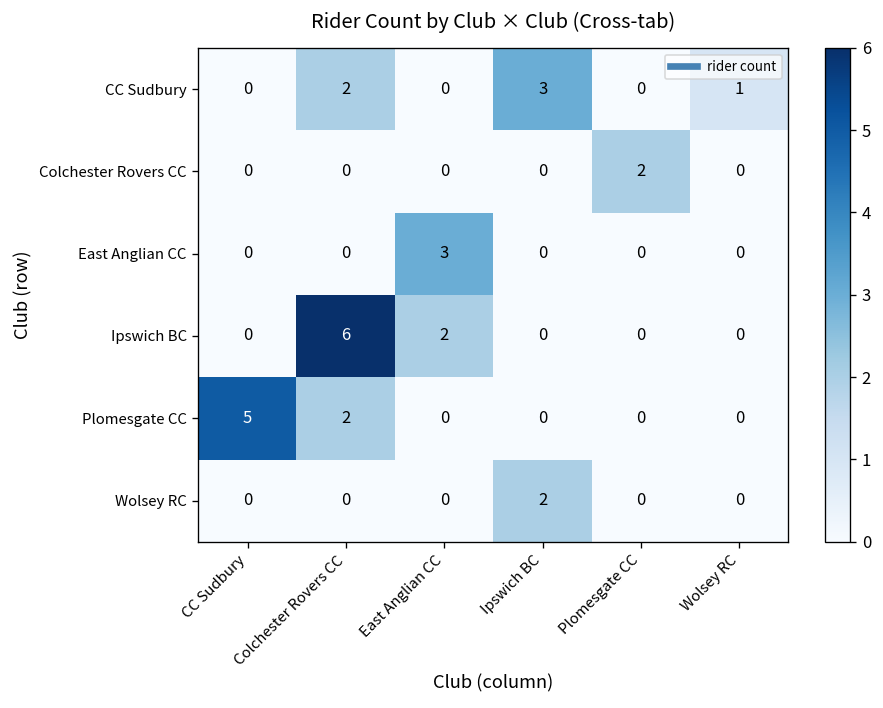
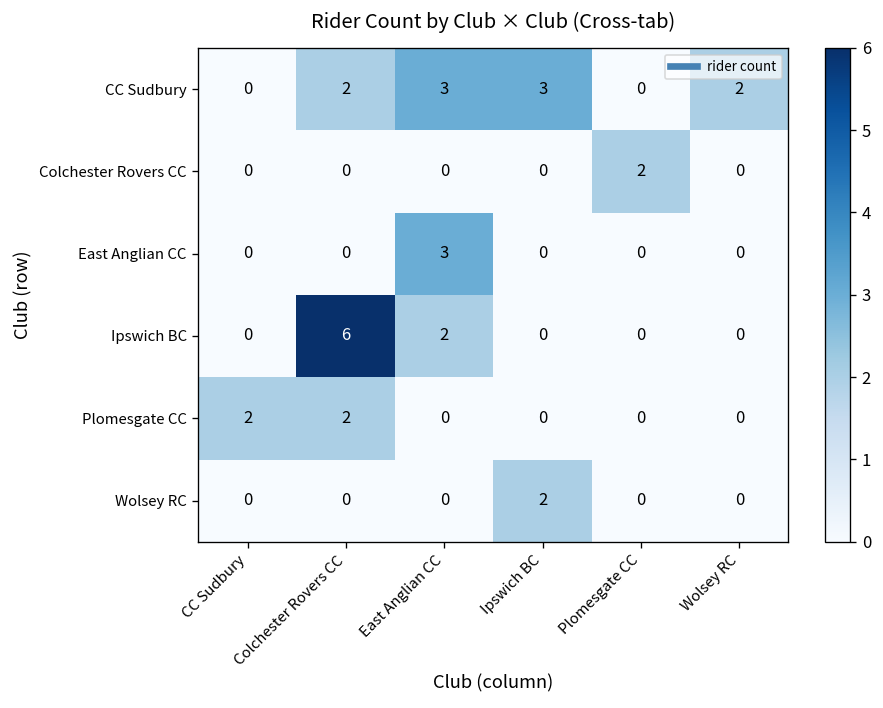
  {
    "CC Sudbury": {
      "CC Sudbury": 0,
      "Colchester Rovers CC": 2,
-     "East Anglian CC": 0,
+     "East Anglian CC": 3,
      "Ipswich BC": 3,
      "Plomesgate CC": 0,
-     "Wolsey RC": 1
+     "Wolsey RC": 2
    },
    "Colchester Rovers CC": {
      "CC Sudbury": 0,
      "Colchester Rovers CC": 0,
      "East Anglian CC": 0,
      "Ipswich BC": 0,
      "Plomesgate CC": 2,
      "Wolsey RC": 0
    },
    "East Anglian CC": {
      "CC Sudbury": 0,
      "Colchester Rovers CC": 0,
      "East Anglian CC": 3,
      "Ipswich BC": 0,
      "Plomesgate CC": 0,
      "Wolsey RC": 0
    },
    "Ipswich BC": {
      "CC Sudbury": 0,
      "Colchester Rovers CC": 6,
      "East Anglian CC": 2,
      "Ipswich BC": 0,
      "Plomesgate CC": 0,
      "Wolsey RC": 0
    },
    "Plomesgate CC": {
-     "CC Sudbury": 5,
+     "CC Sudbury": 2,
      "Colchester Rovers CC": 2,
      "East Anglian CC": 0,
      "Ipswich BC": 0,
      "Plomesgate CC": 0,
      "Wolsey RC": 0
    },
    "Wolsey RC": {
      "CC Sudbury": 0,
      "Colchester Rovers CC": 0,
      "East Anglian CC": 0,
      "Ipswich BC": 2,
      "Plomesgate CC": 0,
      "Wolsey RC": 0
    }
  }
